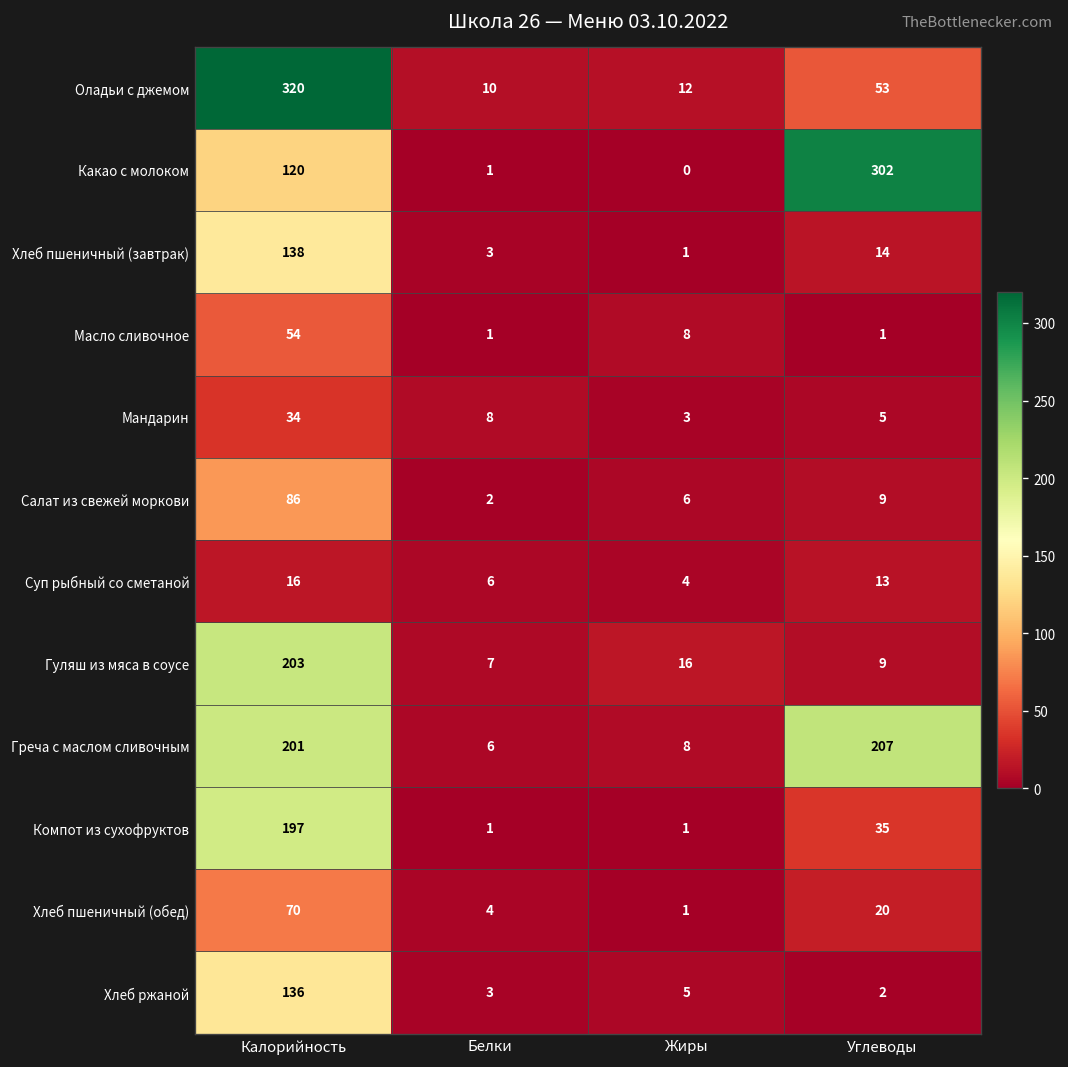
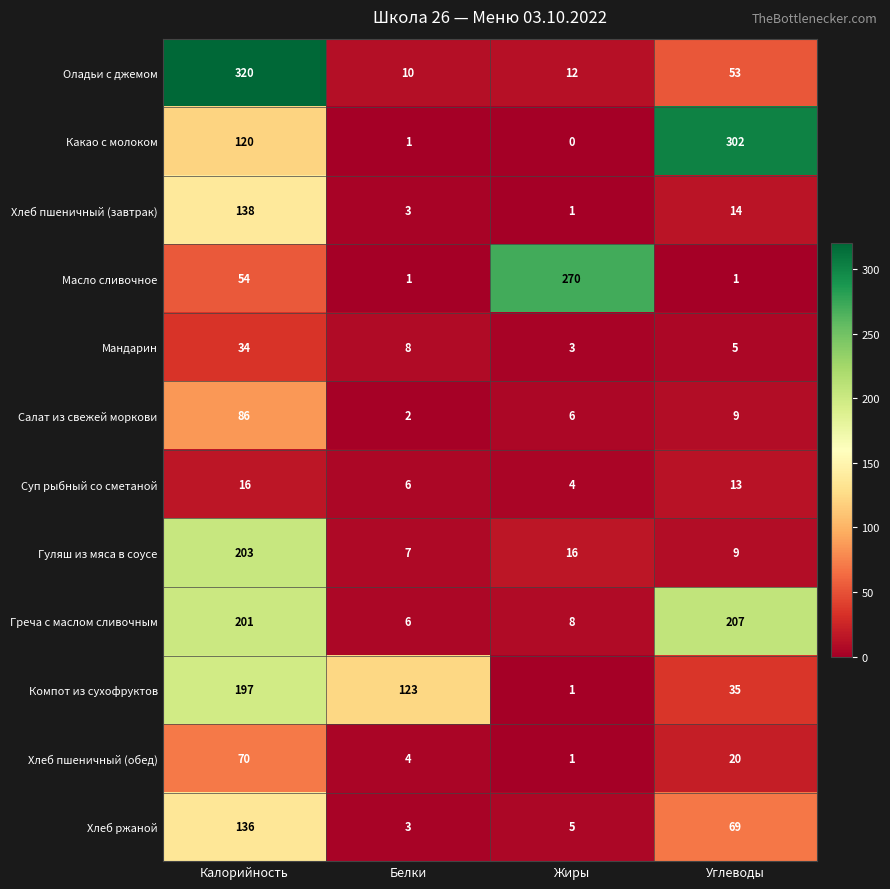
  {
    "Оладьи с джемом": {
      "Калорийность": 320,
      "Белки": 10,
      "Жиры": 12,
      "Углеводы": 53
    },
    "Какао с молоком": {
      "Калорийность": 120,
      "Белки": 1,
      "Жиры": 0,
      "Углеводы": 302
    },
    "Хлеб пшеничный (завтрак)": {
      "Калорийность": 138,
      "Белки": 3,
      "Жиры": 1,
      "Углеводы": 14
    },
    "Масло сливочное": {
      "Калорийность": 54,
      "Белки": 1,
-     "Жиры": 8,
+     "Жиры": 270,
      "Углеводы": 1
    },
    "Мандарин": {
      "Калорийность": 34,
      "Белки": 8,
      "Жиры": 3,
      "Углеводы": 5
    },
    "Салат из свежей моркови": {
      "Калорийность": 86,
      "Белки": 2,
      "Жиры": 6,
      "Углеводы": 9
    },
    "Суп рыбный со сметаной": {
      "Калорийность": 16,
      "Белки": 6,
      "Жиры": 4,
      "Углеводы": 13
    },
    "Гуляш из мяса в соусе": {
      "Калорийность": 203,
      "Белки": 7,
      "Жиры": 16,
      "Углеводы": 9
    },
    "Греча с маслом сливочным": {
      "Калорийность": 201,
      "Белки": 6,
      "Жиры": 8,
      "Углеводы": 207
    },
    "Компот из сухофруктов": {
      "Калорийность": 197,
-     "Белки": 1,
+     "Белки": 123,
      "Жиры": 1,
      "Углеводы": 35
    },
    "Хлеб пшеничный (обед)": {
      "Калорийность": 70,
      "Белки": 4,
      "Жиры": 1,
      "Углеводы": 20
    },
    "Хлеб ржаной": {
      "Калорийность": 136,
      "Белки": 3,
      "Жиры": 5,
-     "Углеводы": 2
+     "Углеводы": 69
    }
  }
